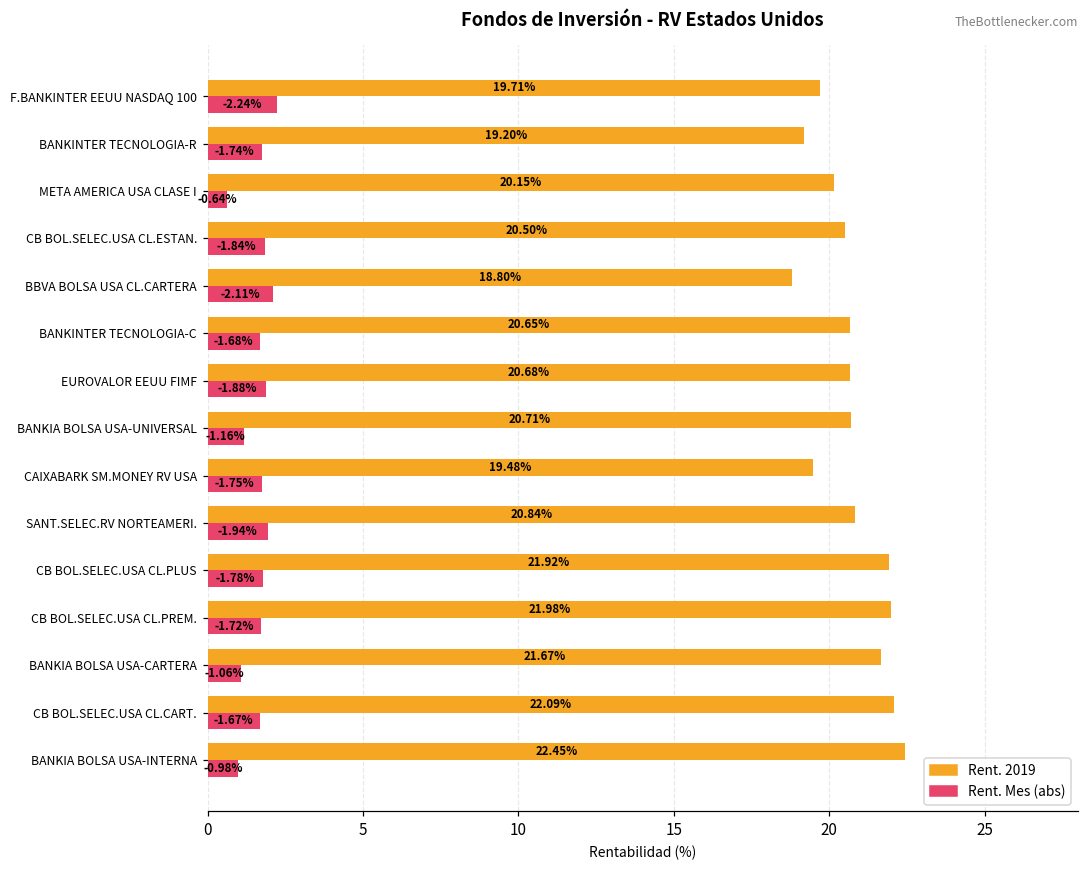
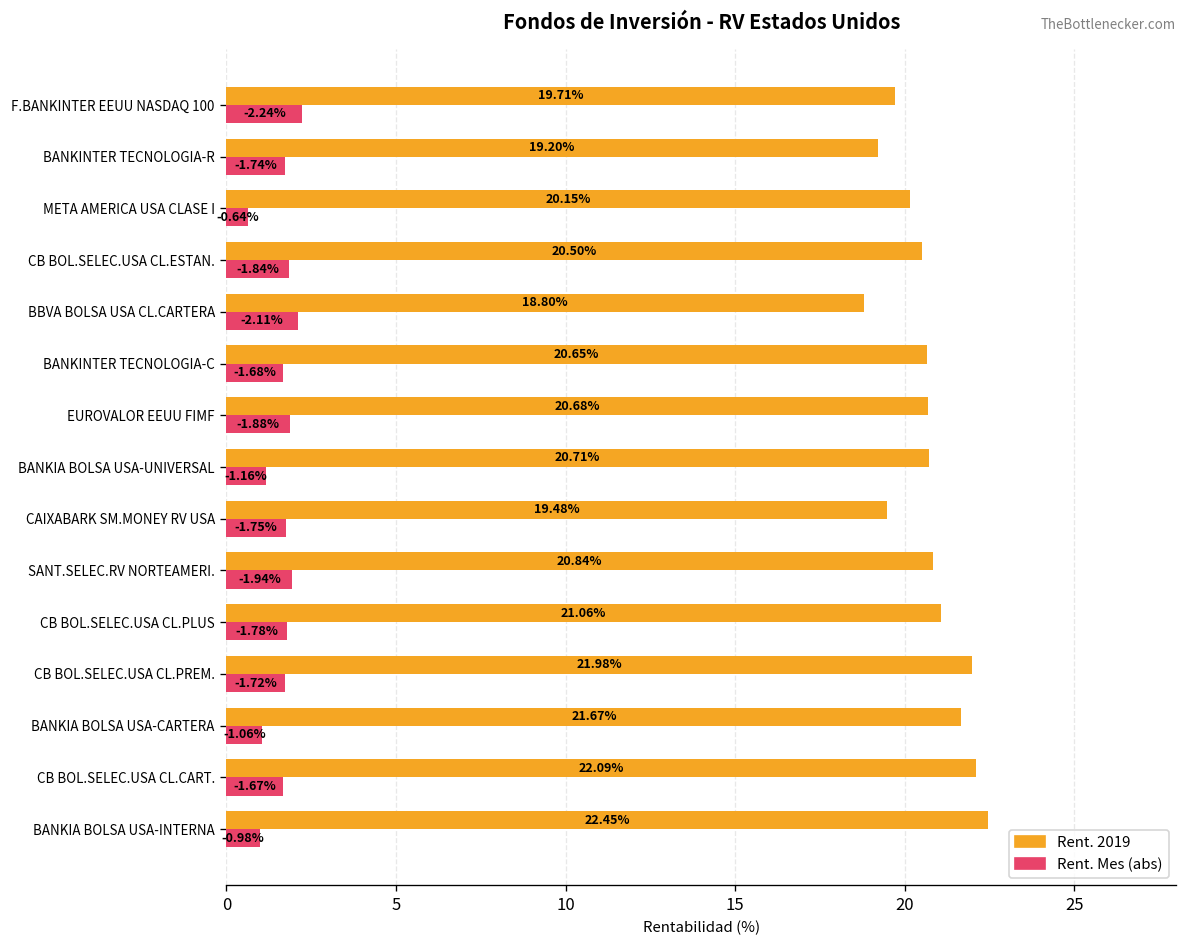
  {
    "Rent. 2019": {
      "F.BANKINTER EEUU NASDAQ 100": "19.71%",
      "BANKINTER TECNOLOGIA-R": "19.20%",
      "META AMERICA USA CLASE I": "20.15%",
      "CB BOL.SELEC.USA CL.ESTAN.": "20.50%",
      "BBVA BOLSA USA CL.CARTERA": "18.80%",
      "BANKINTER TECNOLOGIA-C": "20.65%",
      "EUROVALOR EEUU FIMF": "20.68%",
      "BANKIA BOLSA USA-UNIVERSAL": "20.71%",
      "CAIXABARK SM.MONEY RV USA": "19.48%",
      "SANT.SELEC.RV NORTEAMERI.": "20.84%",
-     "CB BOL.SELEC.USA CL.PLUS": "21.92%",
+     "CB BOL.SELEC.USA CL.PLUS": "21.06%",
      "CB BOL.SELEC.USA CL.PREM.": "21.98%",
      "BANKIA BOLSA USA-CARTERA": "21.67%",
      "CB BOL.SELEC.USA CL.CART.": "22.09%",
      "BANKIA BOLSA USA-INTERNA": "22.45%"
    }
  }
